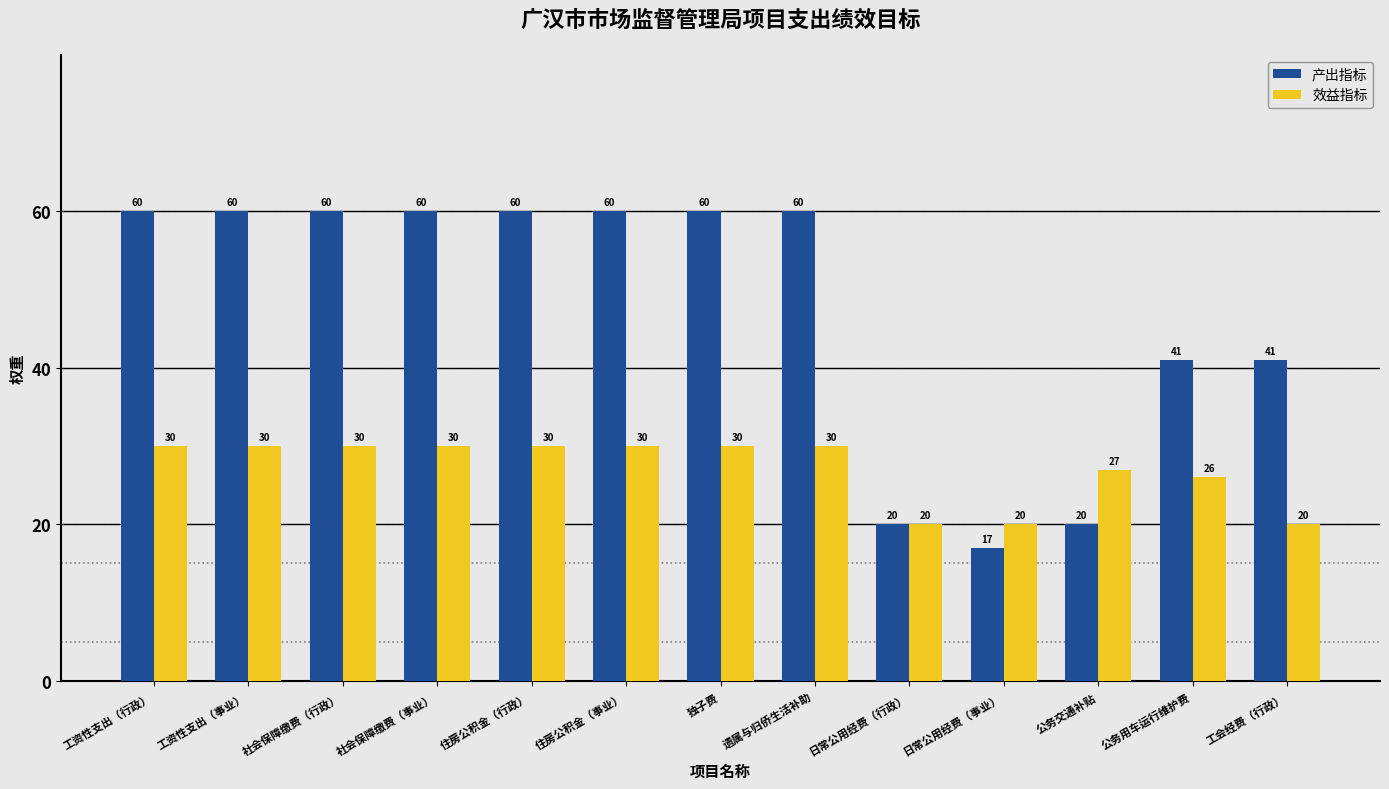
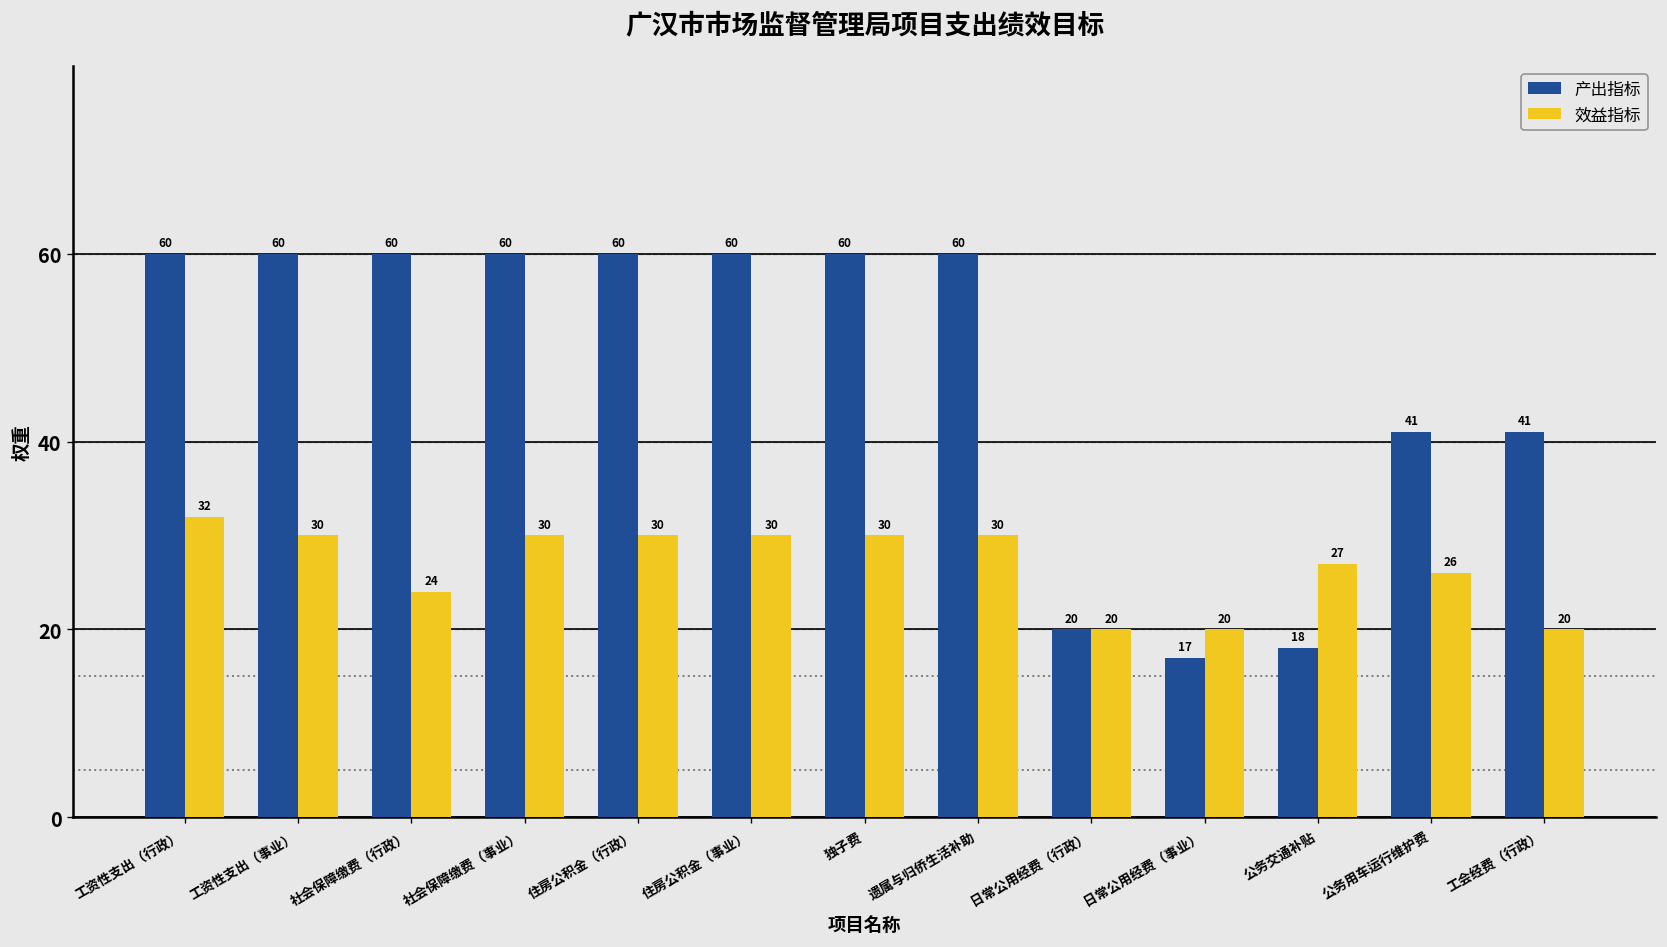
  {
    "产出指标": {
      "工资性支出（行政）": 60,
      "工资性支出（事业）": 60,
      "社会保障缴费（行政）": 60,
      "社会保障缴费（事业）": 60,
      "住房公积金（行政）": 60,
      "住房公积金（事业）": 60,
      "独子费": 60,
      "遗属与归侨生活补助": 60,
      "日常公用经费（行政）": 20,
      "日常公用经费（事业）": 17,
-     "公务交通补贴": 20,
+     "公务交通补贴": 18,
      "公务用车运行维护费": 41,
      "工会经费（行政）": 41
    },
    "效益指标": {
-     "工资性支出（行政）": 30,
+     "工资性支出（行政）": 32,
      "工资性支出（事业）": 30,
-     "社会保障缴费（行政）": 30,
+     "社会保障缴费（行政）": 24,
      "社会保障缴费（事业）": 30,
      "住房公积金（行政）": 30,
      "住房公积金（事业）": 30,
      "独子费": 30,
      "遗属与归侨生活补助": 30,
      "日常公用经费（行政）": 20,
      "日常公用经费（事业）": 20,
      "公务交通补贴": 27,
      "公务用车运行维护费": 26,
      "工会经费（行政）": 20
    }
  }
